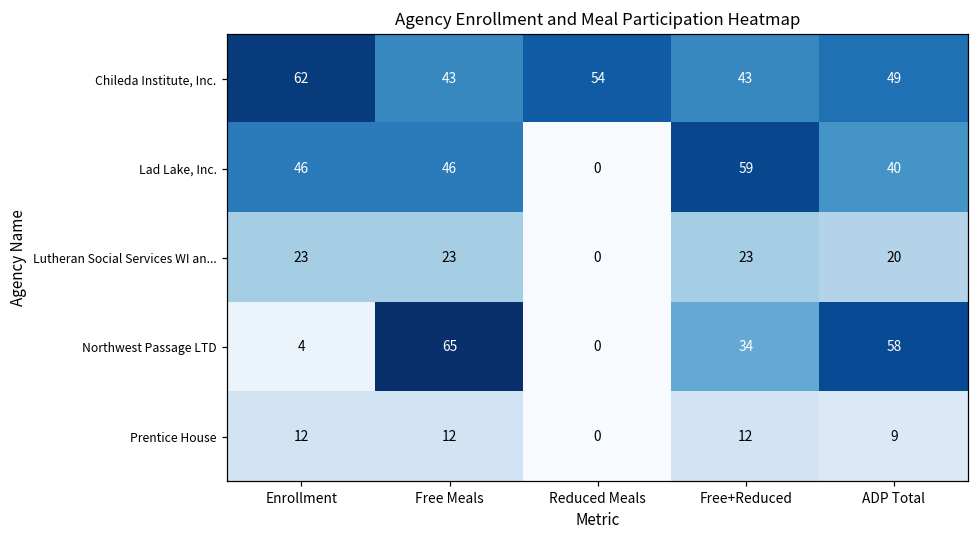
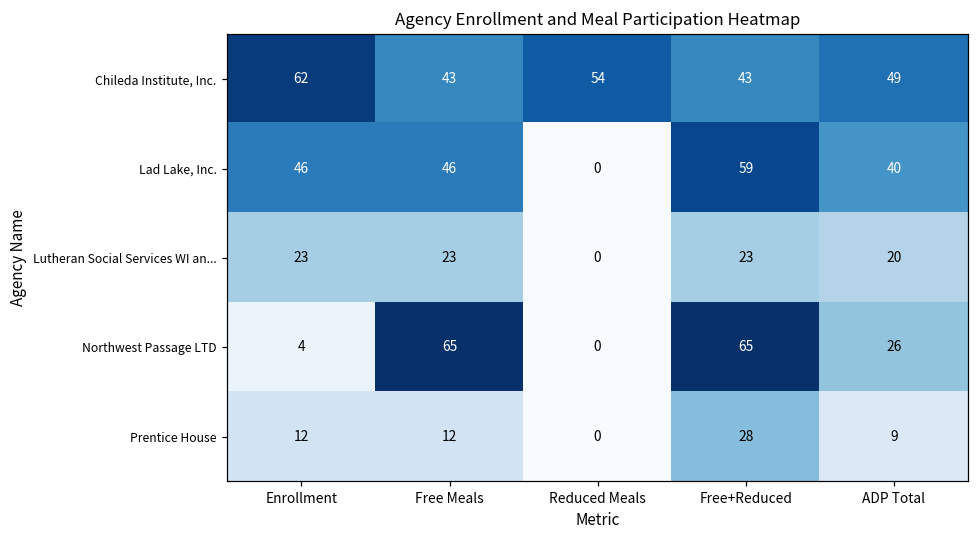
  {
    "Chileda Institute, Inc.": {
      "Enrollment": 62,
      "Free Meals": 43,
      "Reduced Meals": 54,
      "Free+Reduced": 43,
      "ADP Total": 49
    },
    "Lad Lake, Inc.": {
      "Enrollment": 46,
      "Free Meals": 46,
      "Reduced Meals": 0,
      "Free+Reduced": 59,
      "ADP Total": 40
    },
    "Lutheran Social Services WI an...": {
      "Enrollment": 23,
      "Free Meals": 23,
      "Reduced Meals": 0,
      "Free+Reduced": 23,
      "ADP Total": 20
    },
    "Northwest Passage LTD": {
      "Enrollment": 4,
      "Free Meals": 65,
      "Reduced Meals": 0,
-     "Free+Reduced": 34,
-     "ADP Total": 58
+     "Free+Reduced": 65,
+     "ADP Total": 26
    },
    "Prentice House": {
      "Enrollment": 12,
      "Free Meals": 12,
      "Reduced Meals": 0,
-     "Free+Reduced": 12,
+     "Free+Reduced": 28,
      "ADP Total": 9
    }
  }
